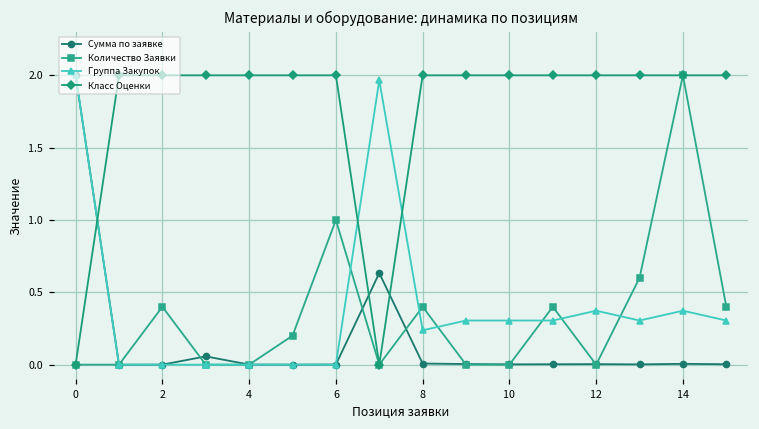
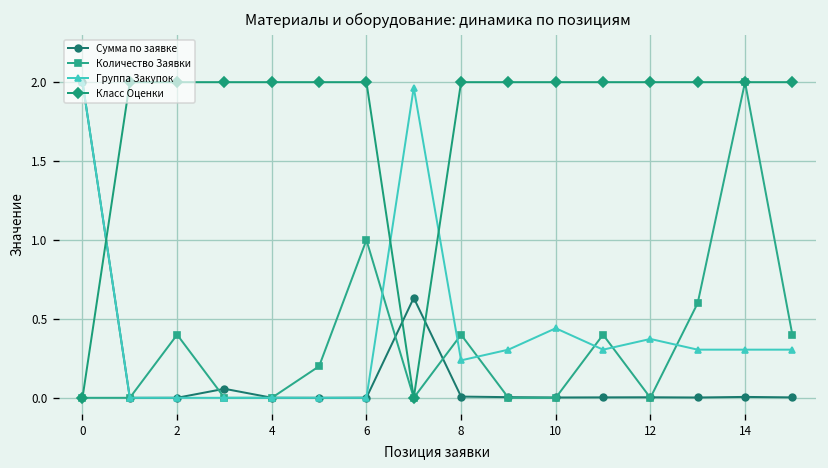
  {
    "Группа Закупок": {
      "8": 0.24,
-     "10": 0.31,
+     "10": 0.44,
      "12": 0.37,
-     "14": 0.37
+     "14": 0.31
    }
  }
